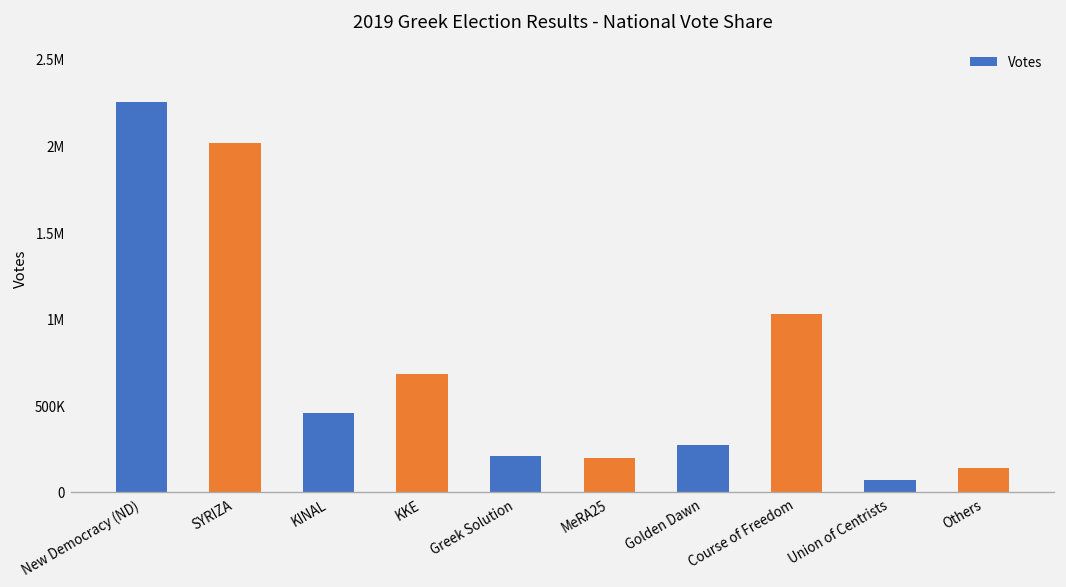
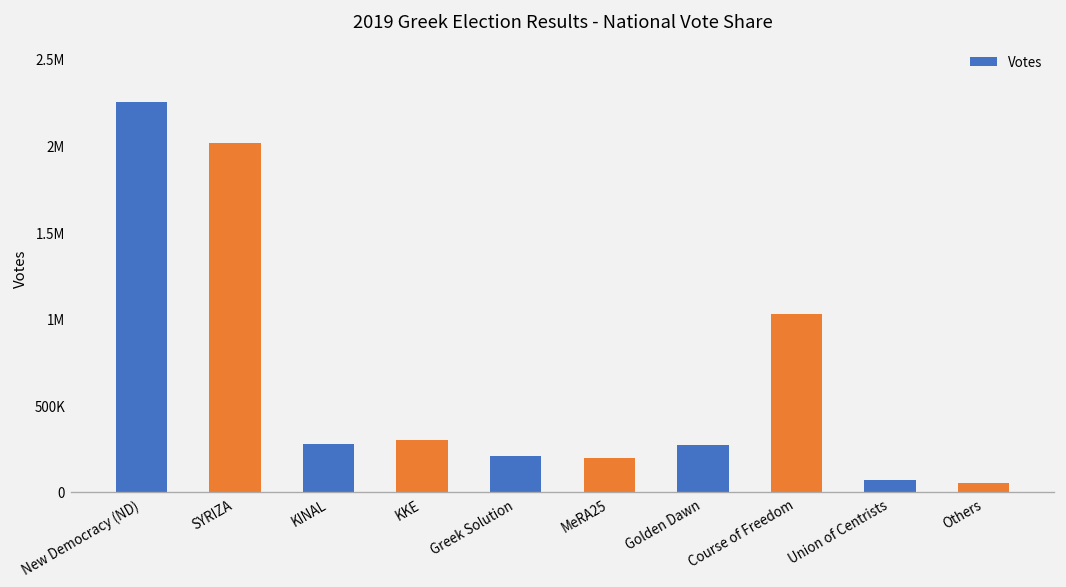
  {
    "New Democracy (ND)": 2250000,
    "SYRIZA": 2020000,
-   "KINAL": 460000,
-   "KKE": 680000,
+   "KINAL": 280000,
+   "KKE": 300000,
    "Greek Solution": 210000,
    "MeRA25": 190000,
    "Golden Dawn": 270000,
    "Course of Freedom": 1030000,
    "Union of Centrists": 70000,
-   "Others": 140000
+   "Others": 50000
  }
